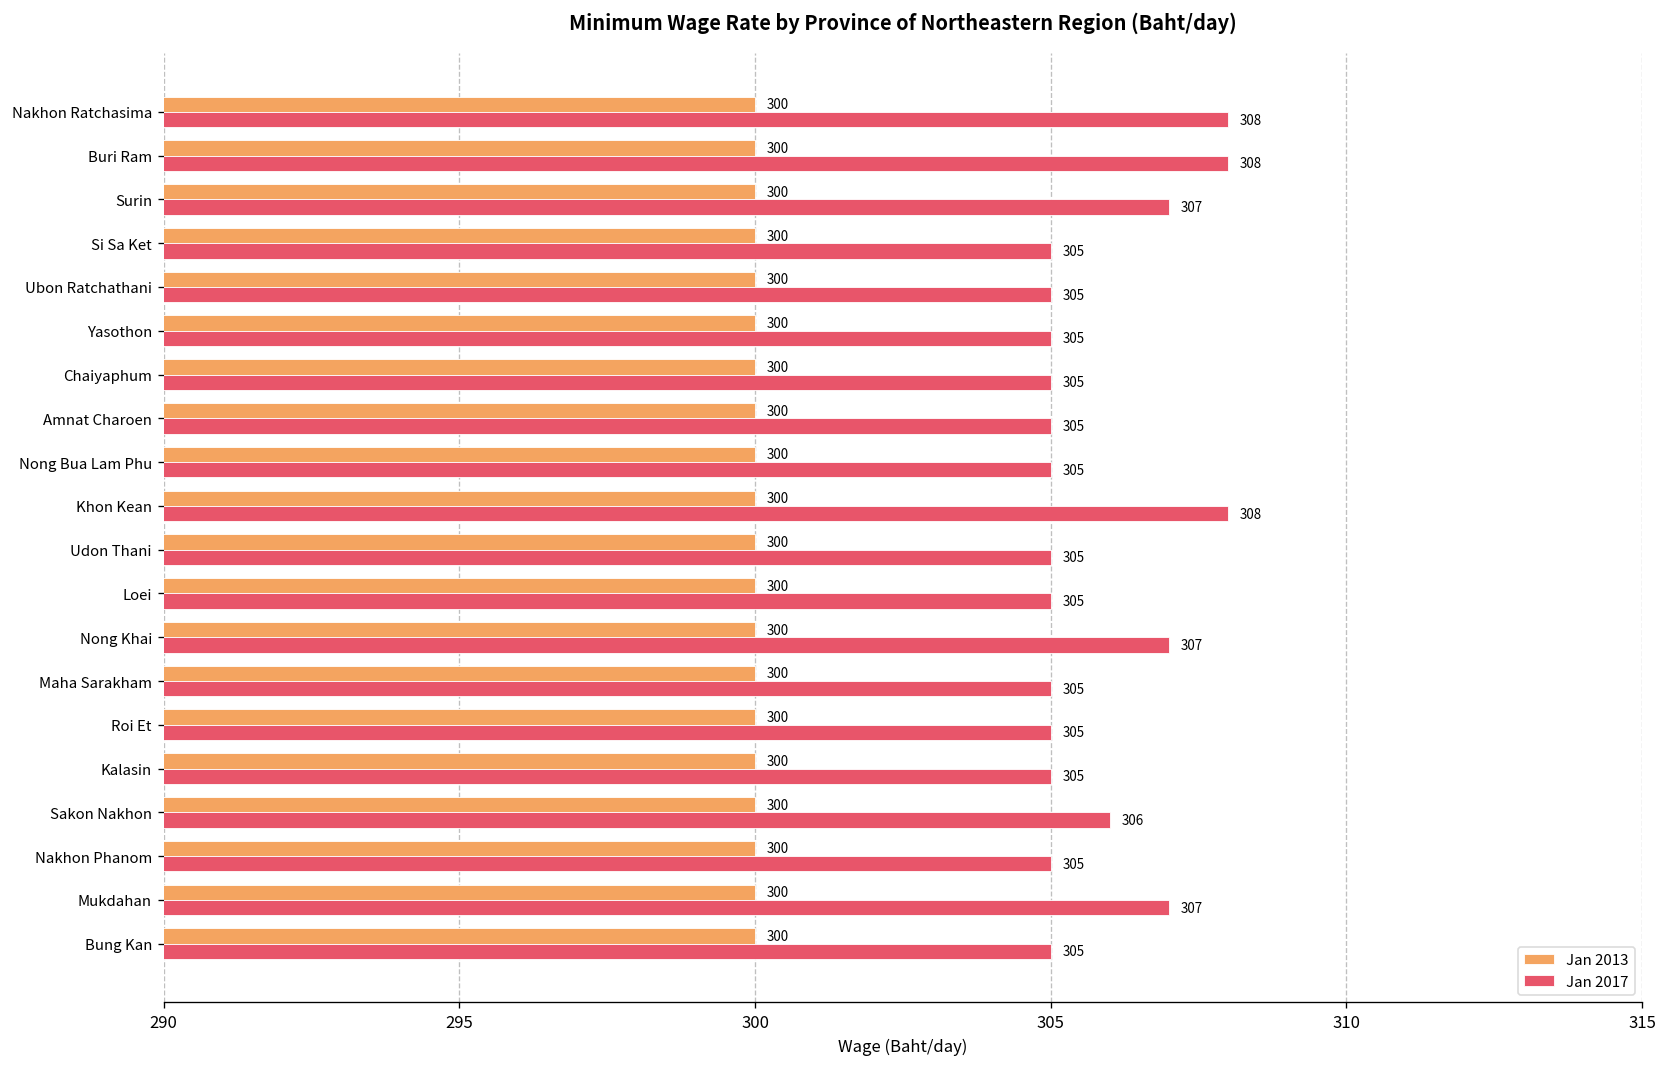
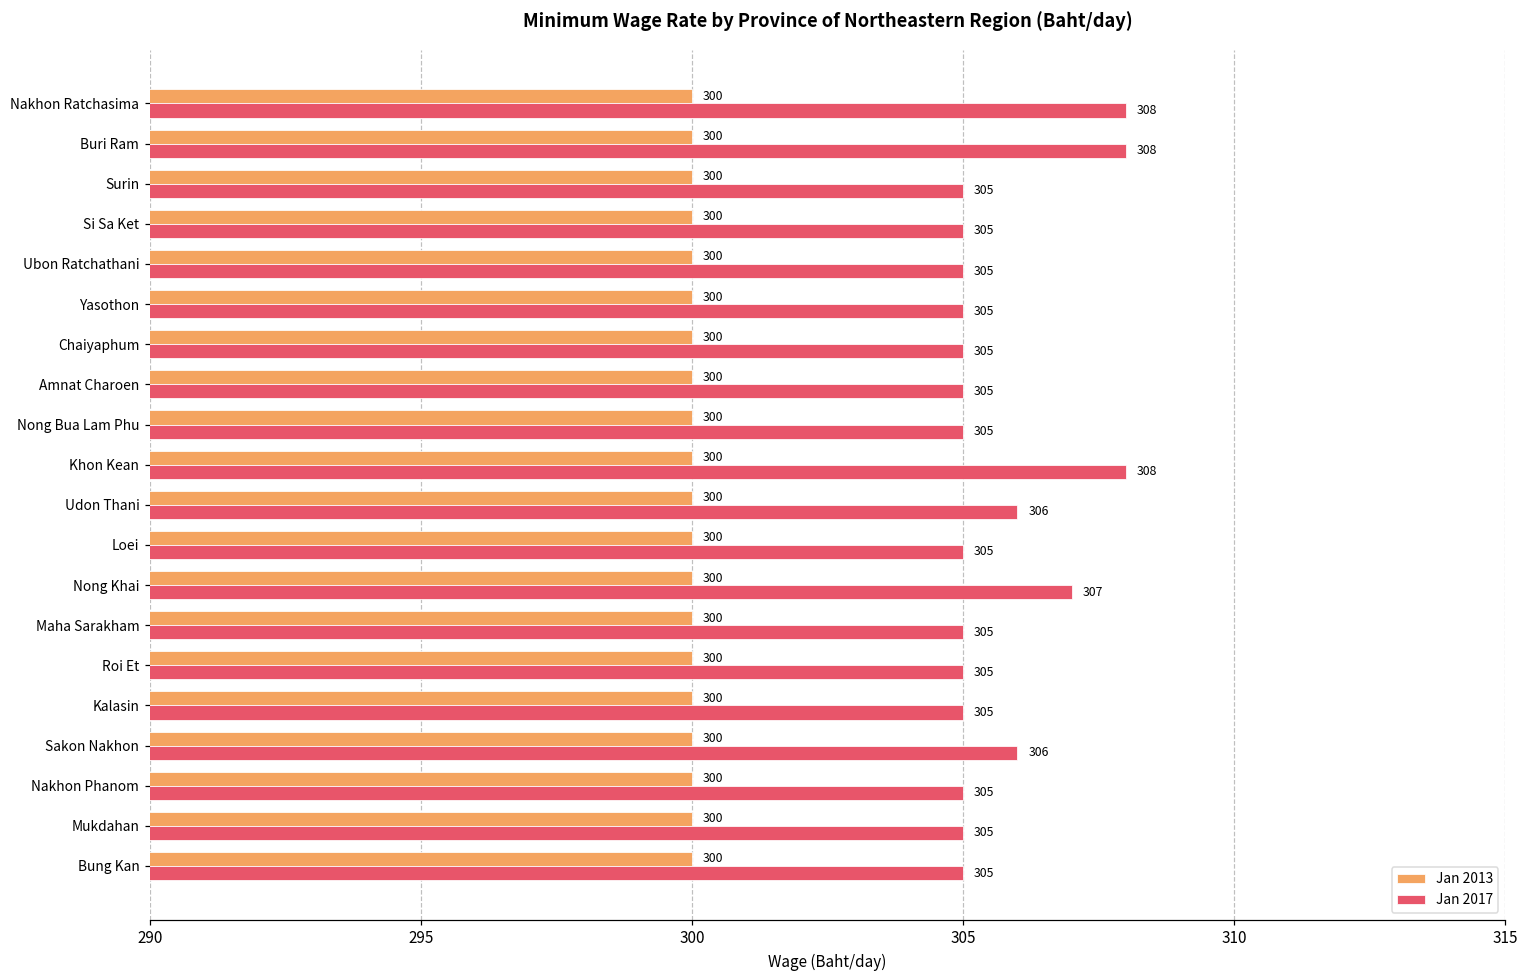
  {
    "Jan 2013": {
      "Nakhon Ratchasima": 300,
      "Buri Ram": 300,
      "Surin": 300,
      "Si Sa Ket": 300,
      "Ubon Ratchathani": 300,
      "Yasothon": 300,
      "Chaiyaphum": 300,
      "Amnat Charoen": 300,
      "Nong Bua Lam Phu": 300,
      "Khon Kean": 300,
      "Udon Thani": 300,
      "Loei": 300,
      "Nong Khai": 300,
      "Maha Sarakham": 300,
      "Roi Et": 300,
      "Kalasin": 300,
      "Sakon Nakhon": 300,
      "Nakhon Phanom": 300,
      "Mukdahan": 300,
      "Bung Kan": 300
    },
    "Jan 2017": {
      "Nakhon Ratchasima": 308,
      "Buri Ram": 308,
-     "Surin": 307,
+     "Surin": 305,
      "Si Sa Ket": 305,
      "Ubon Ratchathani": 305,
      "Yasothon": 305,
      "Chaiyaphum": 305,
      "Amnat Charoen": 305,
      "Nong Bua Lam Phu": 305,
      "Khon Kean": 308,
-     "Udon Thani": 305,
+     "Udon Thani": 306,
      "Loei": 305,
      "Nong Khai": 307,
      "Maha Sarakham": 305,
      "Roi Et": 305,
      "Kalasin": 305,
      "Sakon Nakhon": 306,
      "Nakhon Phanom": 305,
-     "Mukdahan": 307,
+     "Mukdahan": 305,
      "Bung Kan": 305
    }
  }
